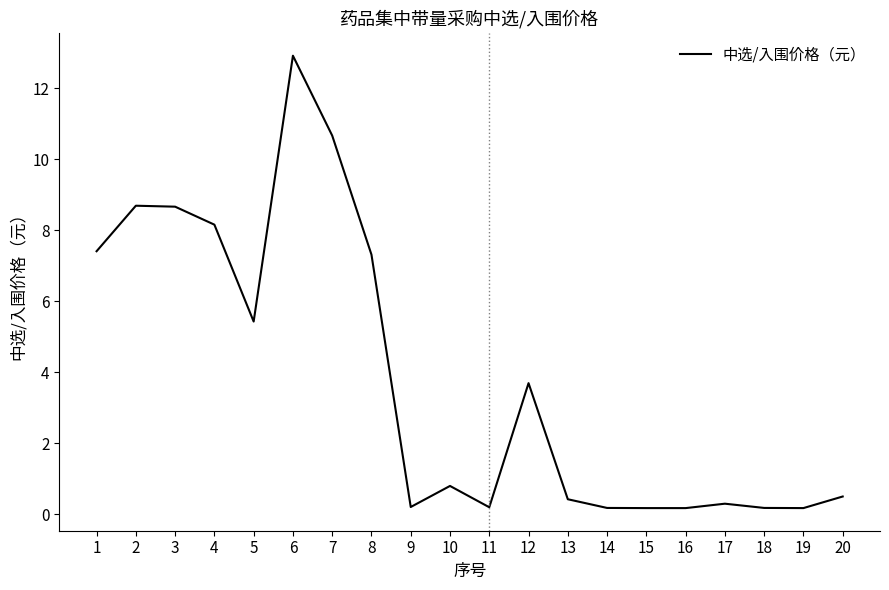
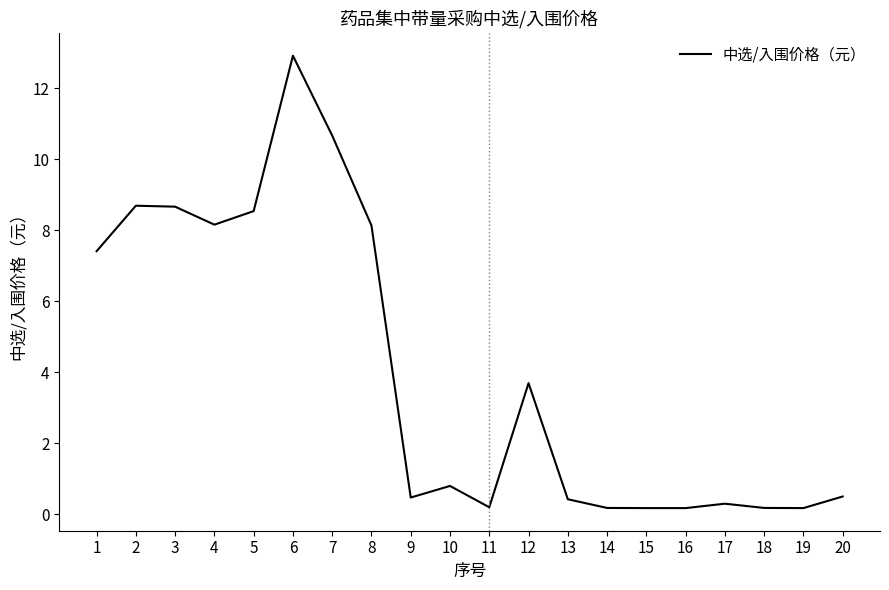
  {
    "1": 7.4,
    "2": 8.7,
    "3": 8.7,
    "4": 8.2,
-   "5": 5.4,
+   "5": 8.5,
    "6": 12.9,
    "7": 10.7,
-   "8": 7.3,
-   "9": 0.2,
+   "8": 8.1,
+   "9": 0.5,
    "10": 0.8,
    "11": 0.2,
    "12": 3.7,
    "13": 0.4,
    "14": 0.2,
    "15": 0.2,
    "16": 0.2,
    "17": 0.3,
    "18": 0.2,
    "19": 0.2,
    "20": 0.5
  }
